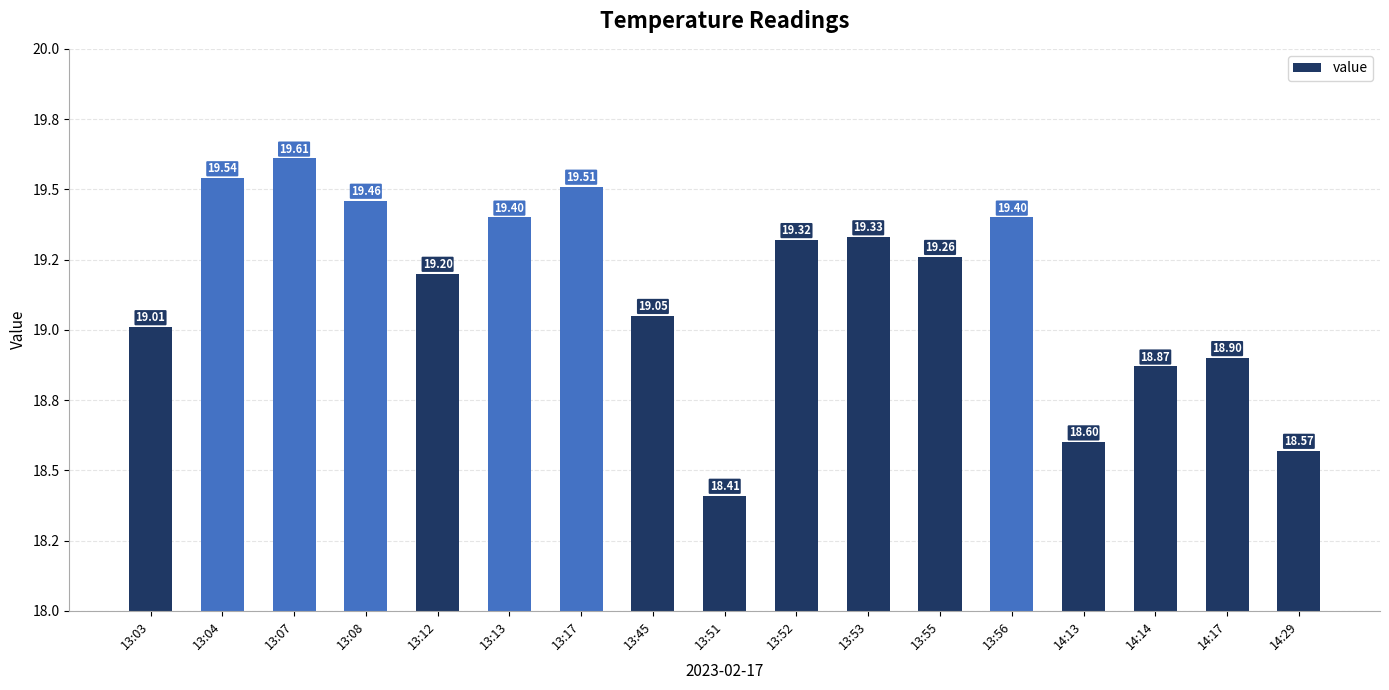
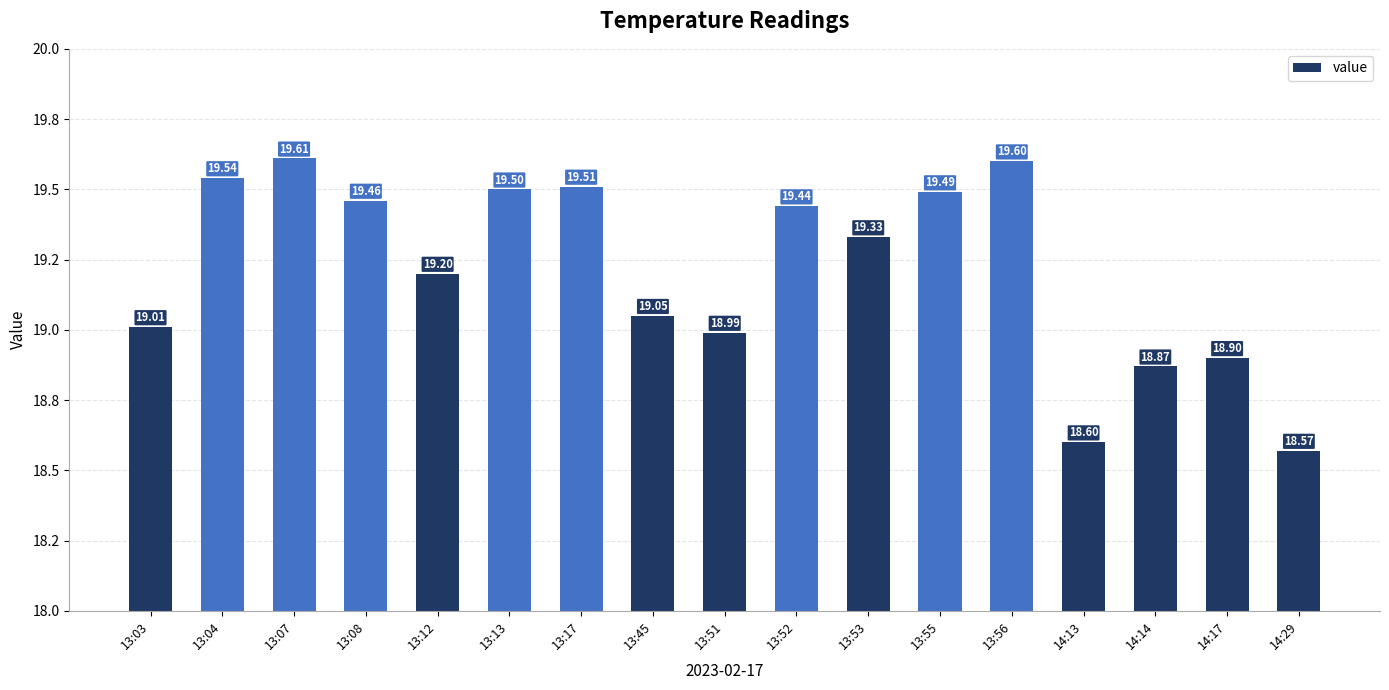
  {
-   "13:13": 19.40,
-   "13:51": 18.41,
-   "13:52": 19.32,
-   "13:55": 19.26,
-   "13:56": 19.40
+   "13:13": 19.50,
+   "13:51": 18.99,
+   "13:52": 19.44,
+   "13:55": 19.49,
+   "13:56": 19.60
  }
